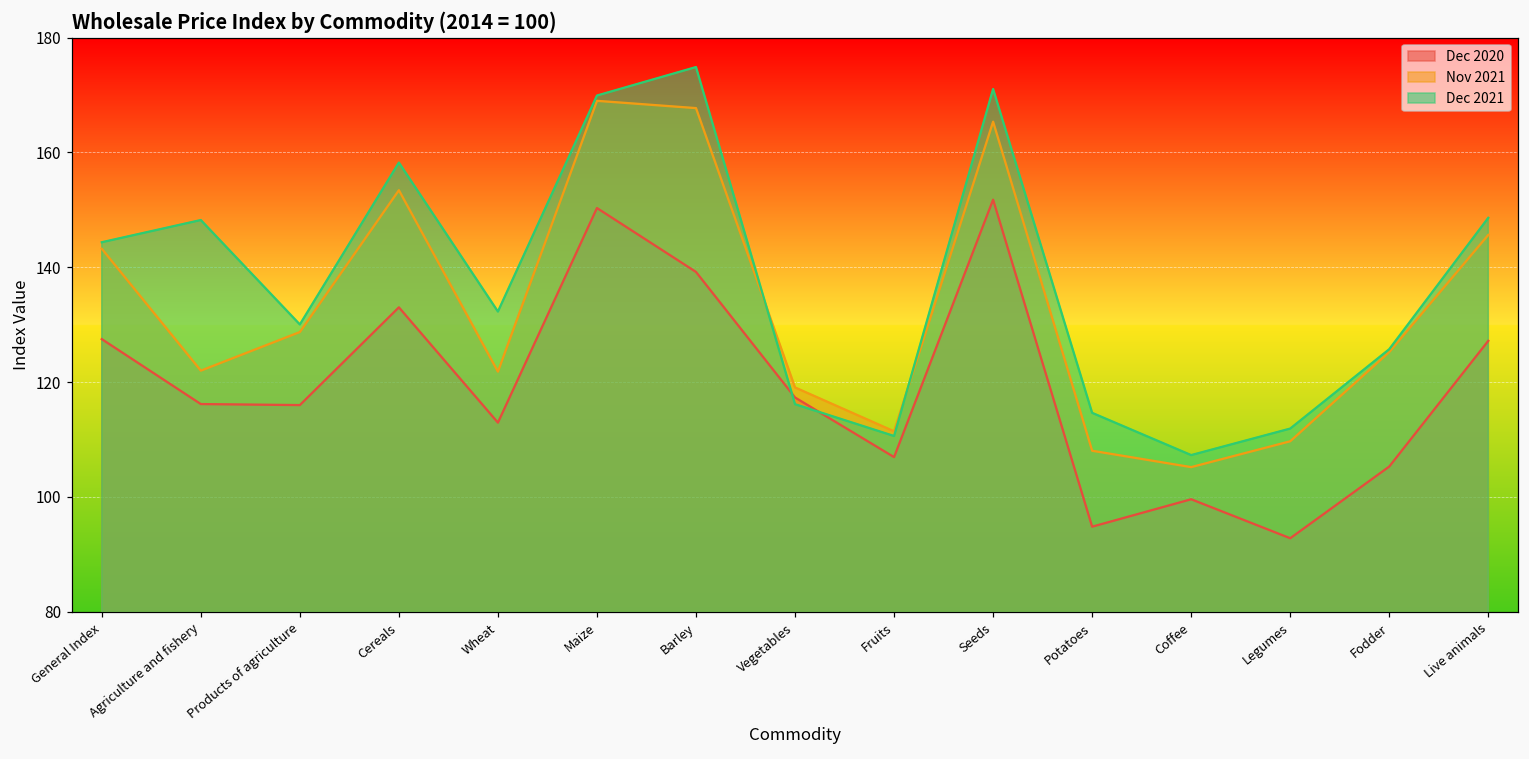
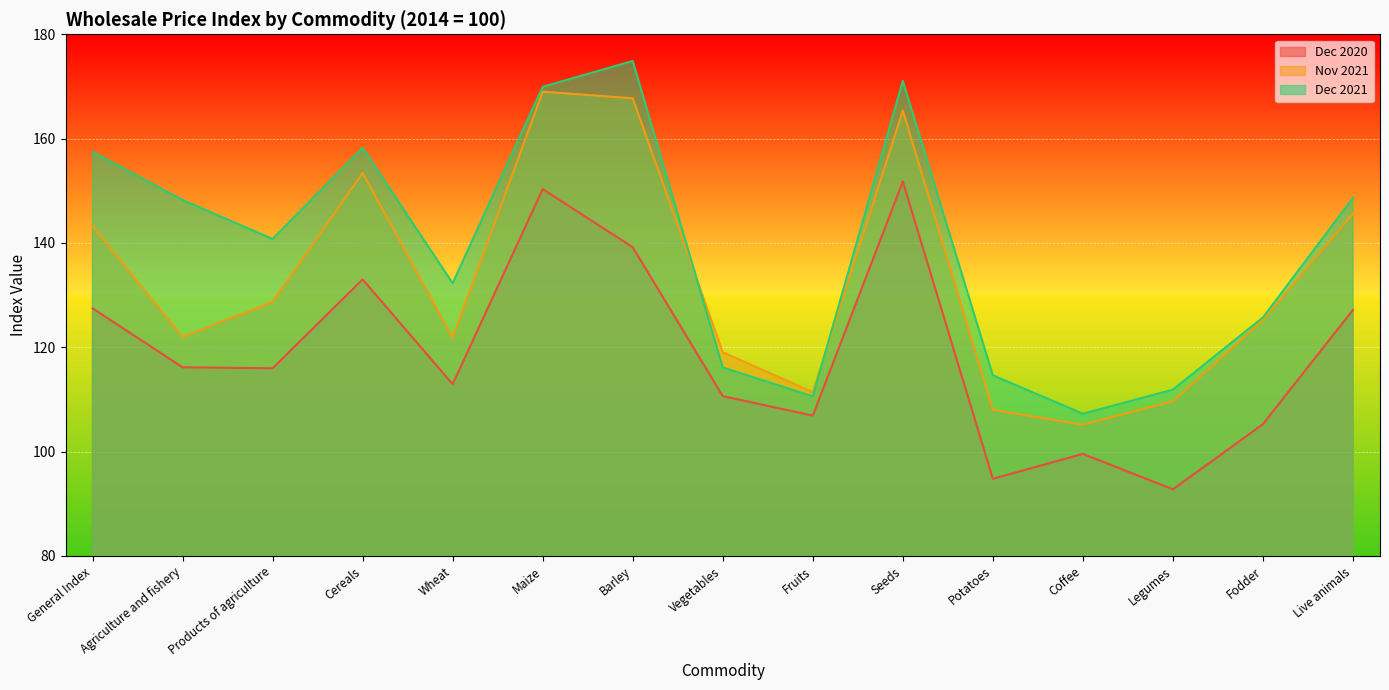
  {
    "Dec 2020": {
      "General Index": 127,
      "Agriculture and fishery": 116,
      "Products of agriculture": 116,
      "Cereals": 133,
      "Wheat": 113,
      "Maize": 150,
      "Barley": 139,
-     "Vegetables": 117,
+     "Vegetables": 111,
      "Fruits": 107,
      "Seeds": 152,
      "Potatoes": 95,
      "Coffee": 100,
      "Legumes": 93,
      "Fodder": 105,
      "Live animals": 127
    },
    "Nov 2021": {
      "General Index": 143,
      "Agriculture and fishery": 122,
      "Products of agriculture": 129,
      "Cereals": 153,
      "Wheat": 122,
      "Maize": 169,
      "Barley": 168,
      "Vegetables": 119,
      "Fruits": 111,
      "Seeds": 165,
      "Potatoes": 108,
      "Coffee": 105,
      "Legumes": 110,
      "Fodder": 125,
      "Live animals": 146
    },
    "Dec 2021": {
-     "General Index": 144,
+     "General Index": 157,
      "Agriculture and fishery": 148,
-     "Products of agriculture": 130,
+     "Products of agriculture": 141,
      "Cereals": 158,
      "Wheat": 132,
      "Maize": 170,
      "Barley": 175,
      "Vegetables": 116,
      "Fruits": 111,
      "Seeds": 171,
      "Potatoes": 115,
      "Coffee": 107,
      "Legumes": 112,
      "Fodder": 126,
      "Live animals": 149
    }
  }
